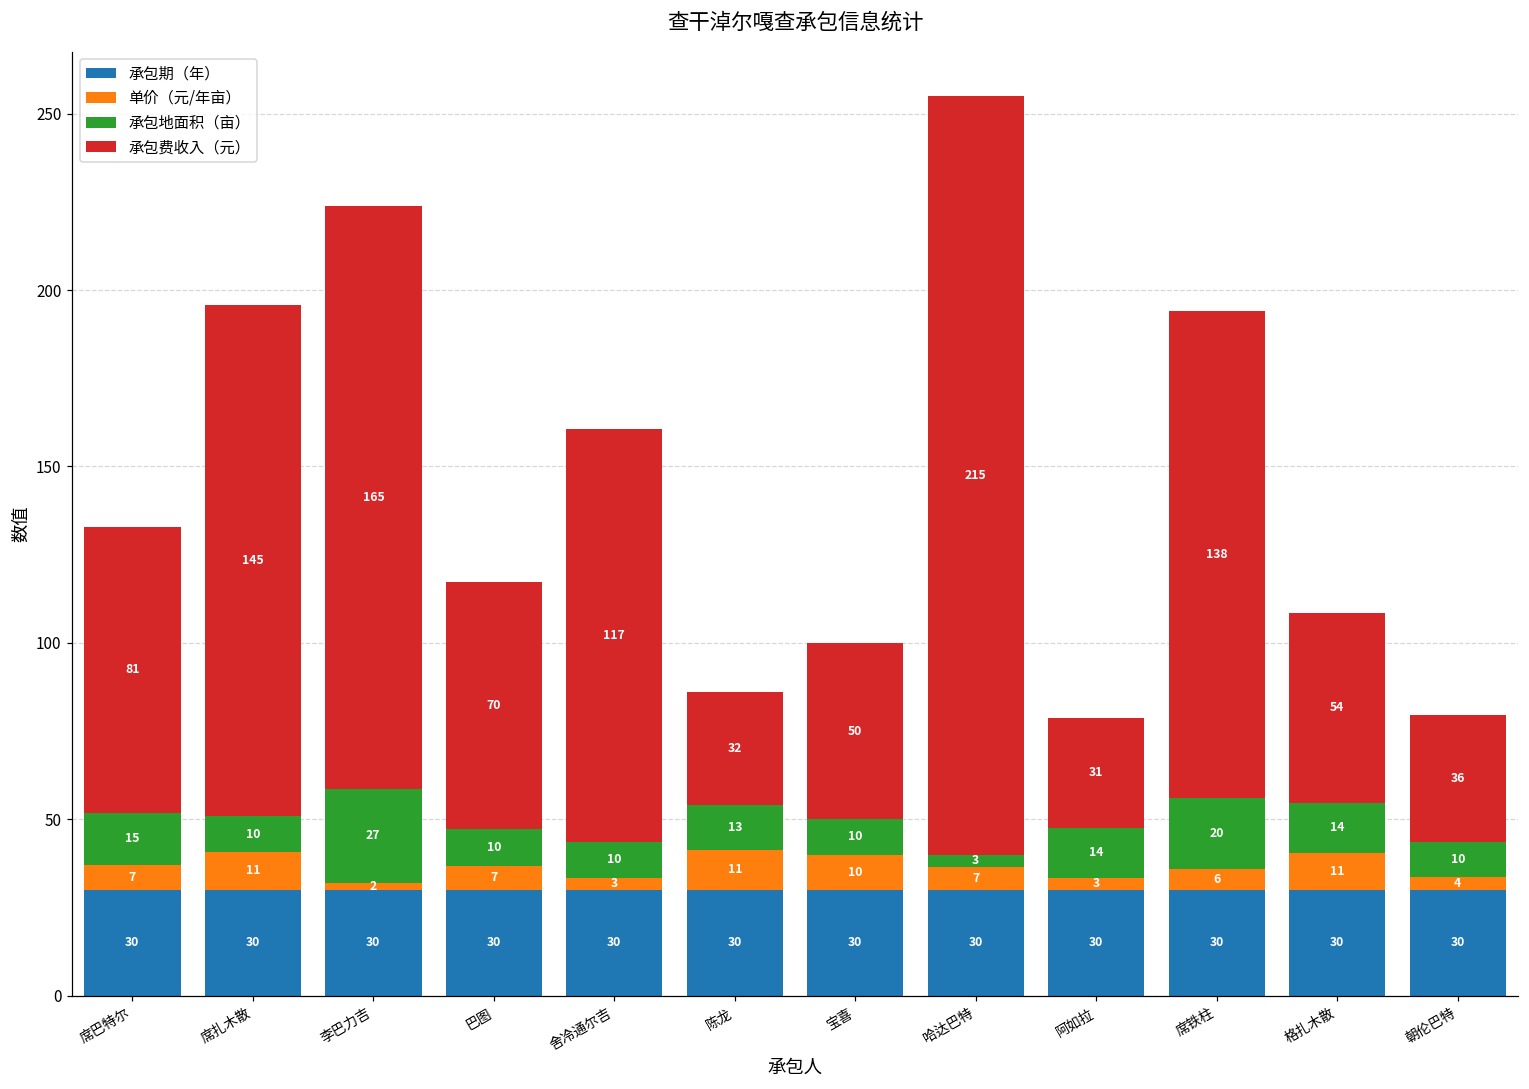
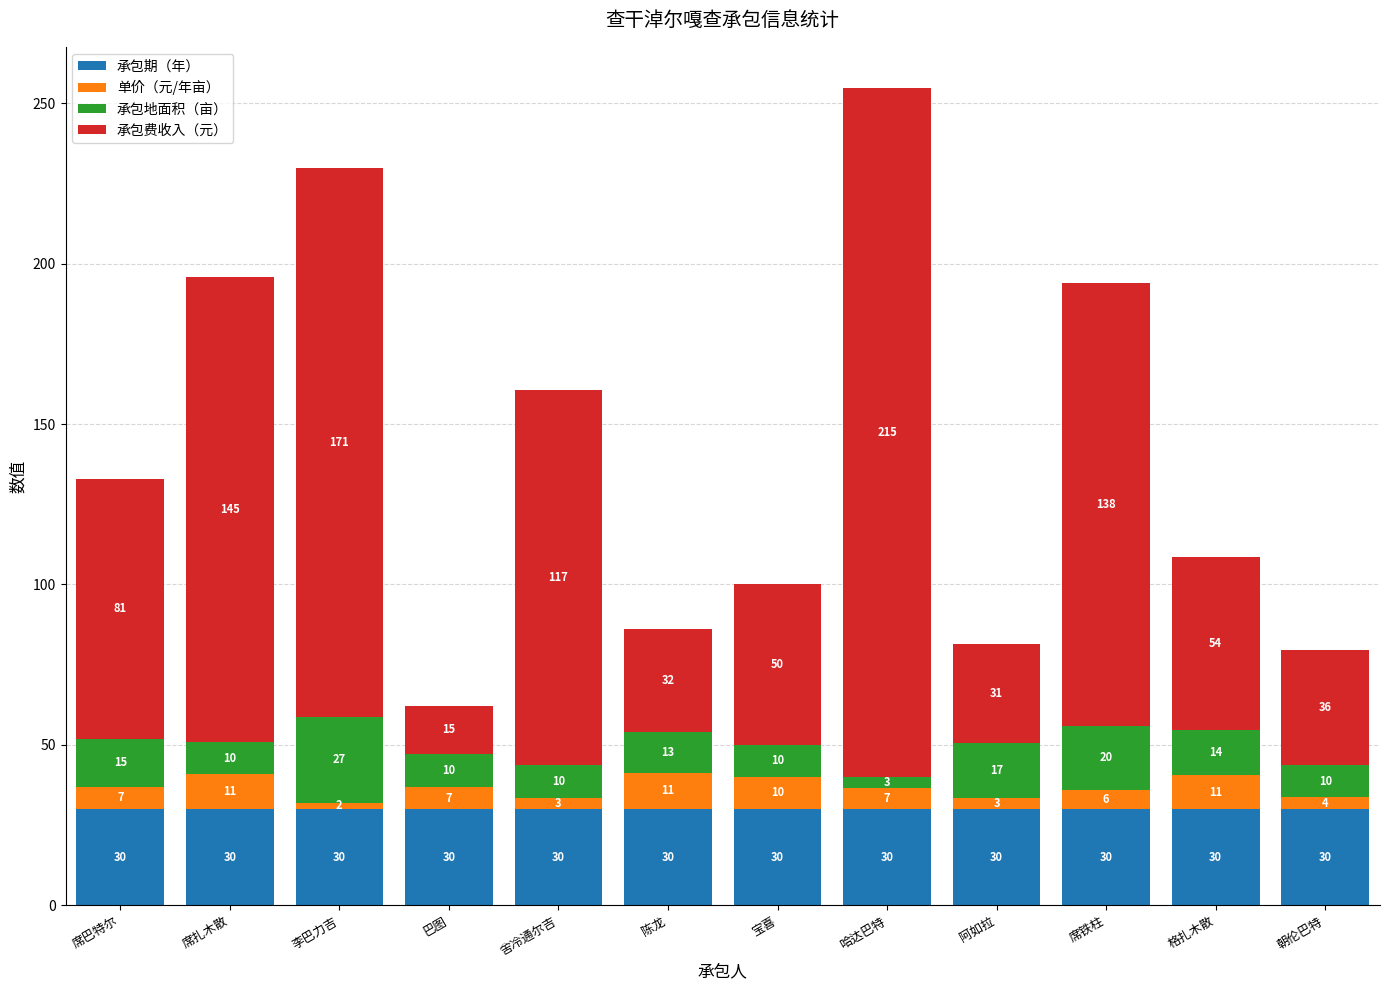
  {
    "承包期（年）": {
      "席巴特尔": 30,
      "席扎木散": 30,
      "李巴力吉": 30,
      "巴图": 30,
      "舍冷通尔吉": 30,
      "陈龙": 30,
      "宝喜": 30,
      "哈达巴特": 30,
      "阿如拉": 30,
      "席铁柱": 30,
      "格扎木散": 30,
      "朝伦巴特": 30
    },
    "单价（元/年亩）": {
      "席巴特尔": 7,
      "席扎木散": 11,
      "李巴力吉": 2,
      "巴图": 7,
      "舍冷通尔吉": 3,
      "陈龙": 11,
      "宝喜": 10,
      "哈达巴特": 7,
      "阿如拉": 3,
      "席铁柱": 6,
      "格扎木散": 11,
      "朝伦巴特": 4
    },
    "承包地面积（亩）": {
      "席巴特尔": 15,
      "席扎木散": 10,
      "李巴力吉": 27,
      "巴图": 10,
      "舍冷通尔吉": 10,
      "陈龙": 13,
      "宝喜": 10,
      "哈达巴特": 3,
-     "阿如拉": 14,
+     "阿如拉": 17,
      "席铁柱": 20,
      "格扎木散": 14,
      "朝伦巴特": 10
    },
    "承包费收入（元）": {
      "席巴特尔": 81,
      "席扎木散": 145,
-     "李巴力吉": 165,
-     "巴图": 70,
+     "李巴力吉": 171,
+     "巴图": 15,
      "舍冷通尔吉": 117,
      "陈龙": 32,
      "宝喜": 50,
      "哈达巴特": 215,
      "阿如拉": 31,
      "席铁柱": 138,
      "格扎木散": 54,
      "朝伦巴特": 36
    }
  }
